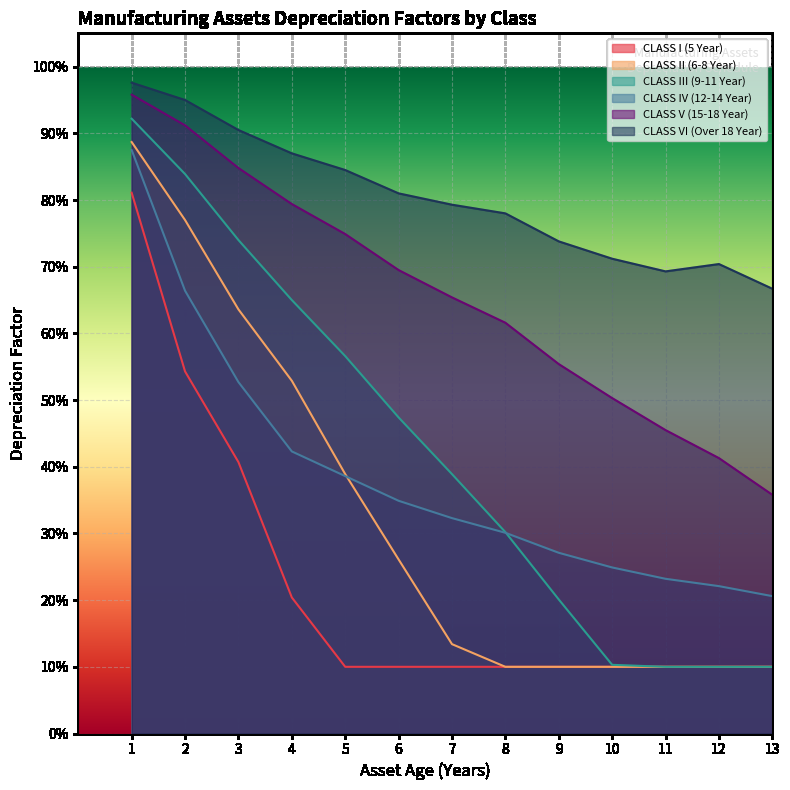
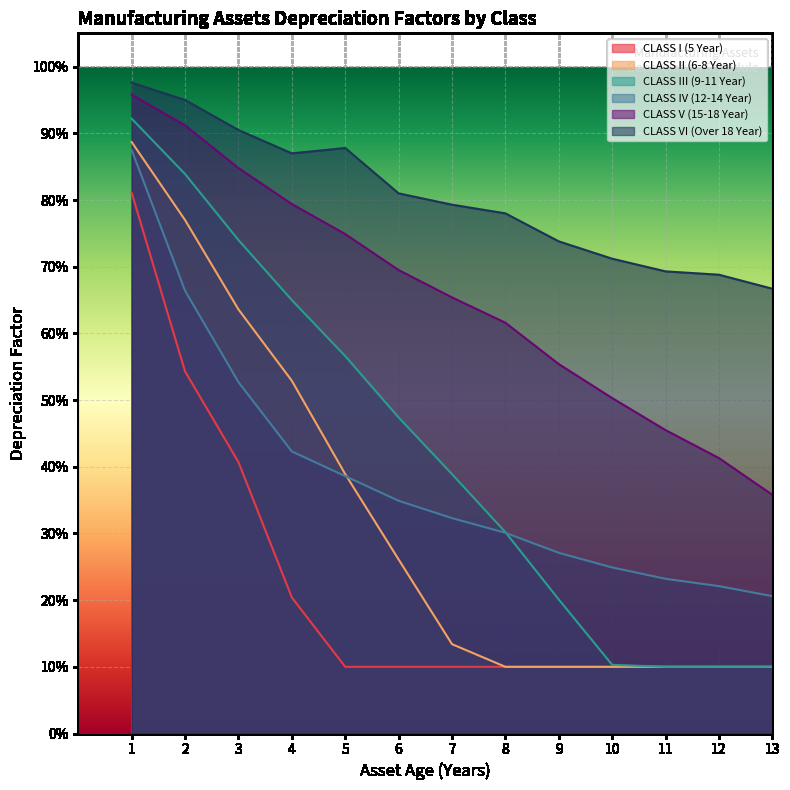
  {
    "CLASS I (5 Year)": {
      "1": "81%",
      "2": "54%",
      "3": "41%",
      "4": "20%",
      "5": "10%",
      "6": "10%",
      "7": "10%"
    },
    "CLASS II (6-8 Year)": {
      "1": "89%",
      "2": "77%",
      "3": "64%",
      "4": "53%",
      "6": "26%",
      "7": "13%"
    },
    "CLASS V (15-18 Year)": {
      "1": "96%",
      "2": "91%",
      "3": "85%",
      "4": "79%",
      "5": "75%",
      "6": "70%",
      "7": "65%",
      "8": "62%",
      "9": "55%",
      "10": "50%",
      "11": "46%",
      "12": "41%",
      "13": "36%"
    },
    "CLASS VI (Over 18 Year)": {
      "1": "98%",
      "2": "95%",
      "3": "91%",
      "4": "87%",
-     "5": "85%",
+     "5": "88%",
      "6": "81%",
      "7": "79%",
      "8": "78%",
      "9": "74%",
      "10": "71%",
      "11": "69%",
-     "12": "70%",
+     "12": "69%",
      "13": "67%"
    }
  }
